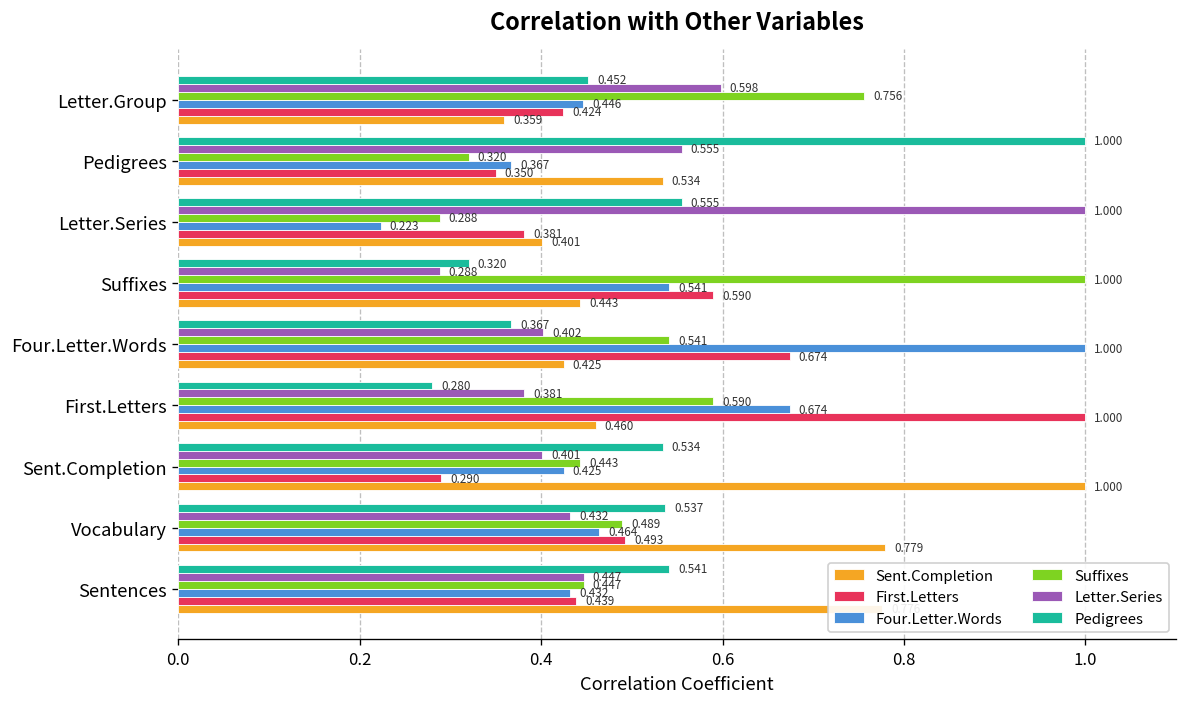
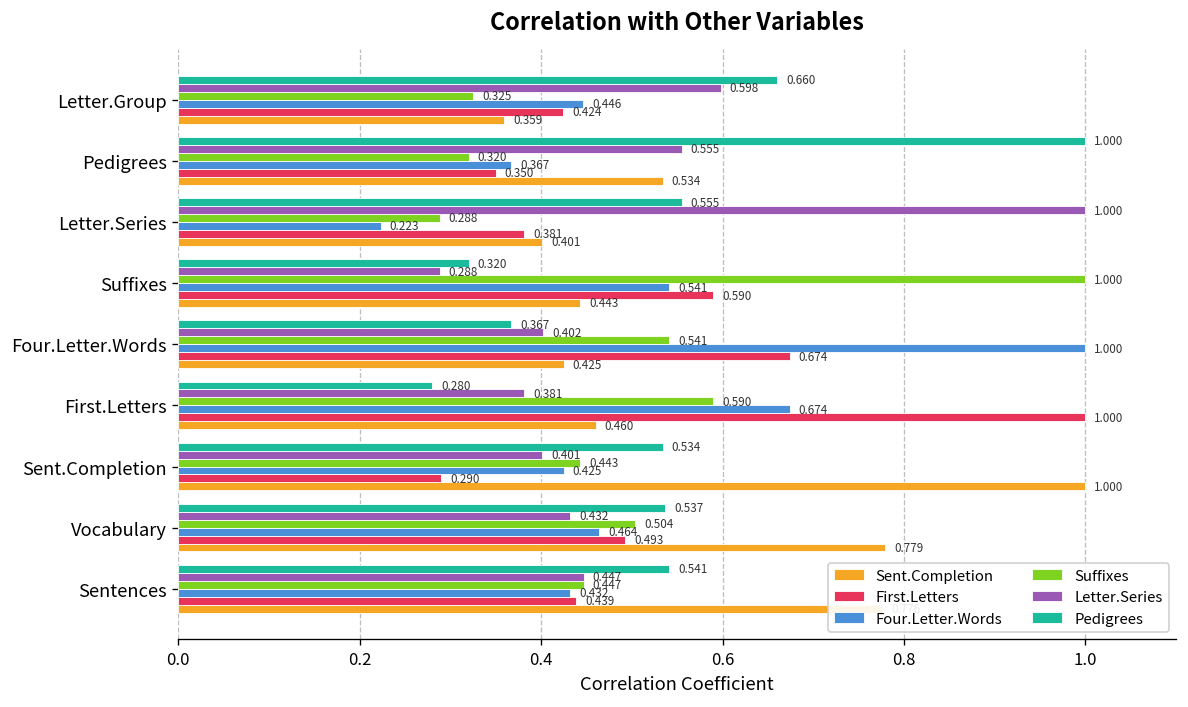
  {
    "Sent.Completion": {
      "Letter.Group": 0.359,
      "Pedigrees": 0.534,
      "Letter.Series": 0.401,
      "Suffixes": 0.443,
      "Four.Letter.Words": 0.425,
      "First.Letters": 0.460,
      "Sent.Completion": 1.000,
      "Vocabulary": 0.779
    },
    "First.Letters": {
      "Letter.Group": 0.424,
      "Letter.Series": 0.381,
      "Suffixes": 0.590,
      "Four.Letter.Words": 0.674,
      "First.Letters": 1.000,
      "Sent.Completion": 0.290,
      "Vocabulary": 0.493
    },
    "Four.Letter.Words": {
      "Letter.Group": 0.446,
      "Letter.Series": 0.223,
      "Suffixes": 0.541,
      "Four.Letter.Words": 1.000,
      "First.Letters": 0.674,
      "Vocabulary": 0.464
    },
    "Suffixes": {
-     "Letter.Group": 0.756,
+     "Letter.Group": 0.325,
      "Pedigrees": 0.320,
      "Letter.Series": 0.288,
      "Suffixes": 1.000,
      "Four.Letter.Words": 0.541,
      "First.Letters": 0.590,
-     "Vocabulary": 0.489
+     "Vocabulary": 0.504
    },
    "Letter.Series": {
      "Letter.Group": 0.598,
      "Pedigrees": 0.555,
      "Letter.Series": 1.000,
      "Suffixes": 0.288,
      "Four.Letter.Words": 0.402,
      "First.Letters": 0.381,
      "Sent.Completion": 0.401,
      "Vocabulary": 0.432
    },
    "Pedigrees": {
-     "Letter.Group": 0.452,
+     "Letter.Group": 0.660,
      "Pedigrees": 1.000,
      "Letter.Series": 0.555,
      "Suffixes": 0.320,
      "Four.Letter.Words": 0.367,
      "First.Letters": 0.280,
      "Sent.Completion": 0.534,
      "Vocabulary": 0.537,
      "Sentences": 0.541
    }
  }
